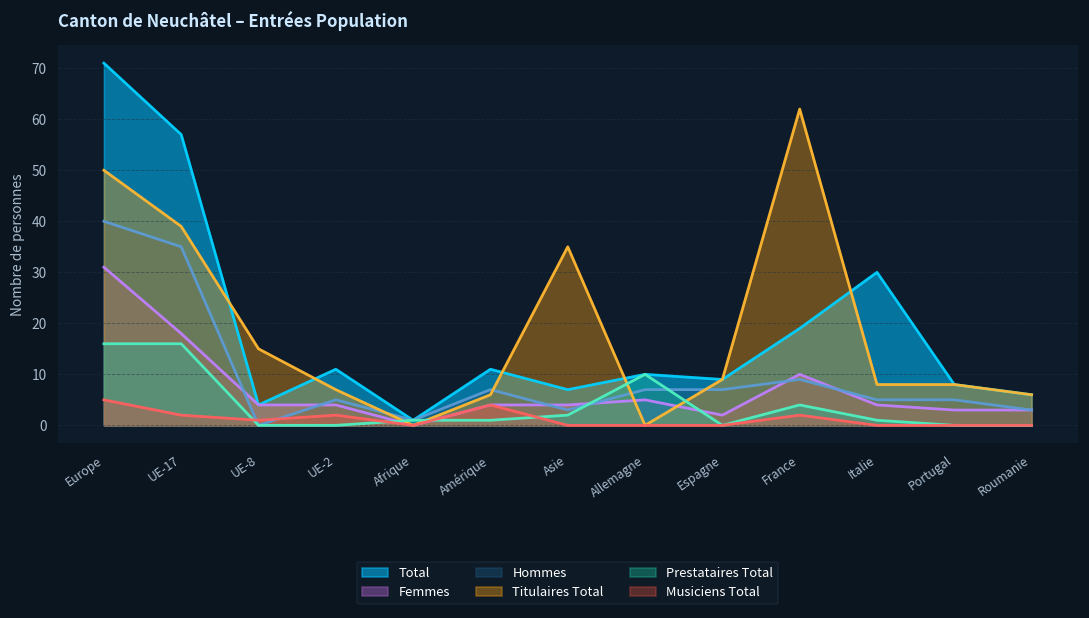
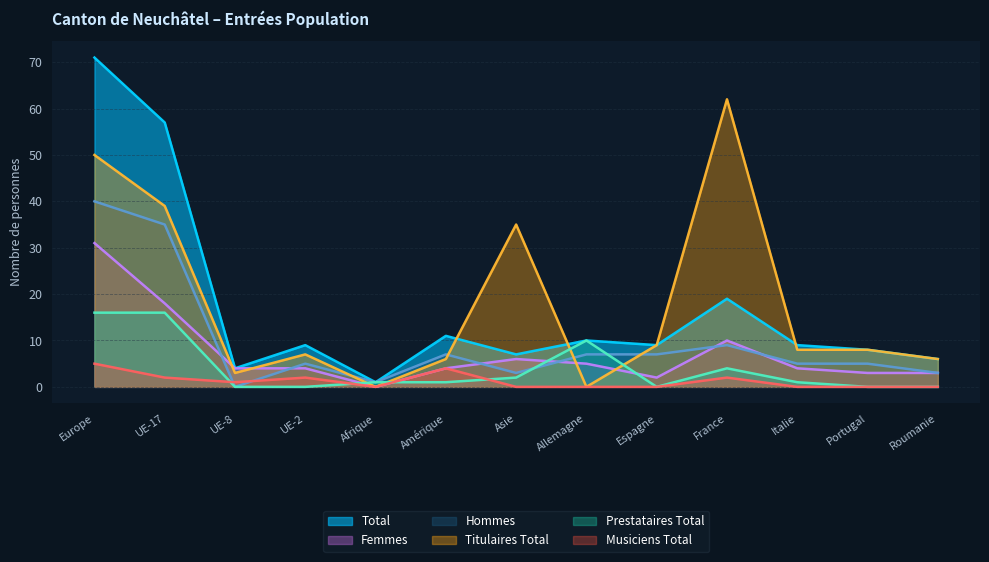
  {
    "Total": {
      "Europe": 71,
      "UE-17": 57,
-     "UE-2": 11,
+     "UE-2": 9,
      "Amérique": 11,
      "Asie": 7,
      "France": 19,
-     "Italie": 30
+     "Italie": 9
    },
    "Femmes": {
      "Europe": 31,
      "UE-17": 18,
      "UE-2": 4,
-     "Asie": 4,
+     "Asie": 6,
      "Allemagne": 5,
      "Espagne": 2,
      "France": 10,
      "Italie": 4,
      "Portugal": 3
    },
    "Titulaires Total": {
      "Europe": 50,
      "UE-17": 39,
-     "UE-8": 15,
+     "UE-8": 3,
      "UE-2": 7,
      "Amérique": 6,
      "Asie": 35,
      "France": 62,
      "Italie": 8
    },
    "Musiciens Total": {
      "Europe": 5,
      "UE-17": 2,
      "UE-8": 1,
      "UE-2": 2,
      "Asie": 0,
      "France": 2,
      "Italie": 0
    }
  }
